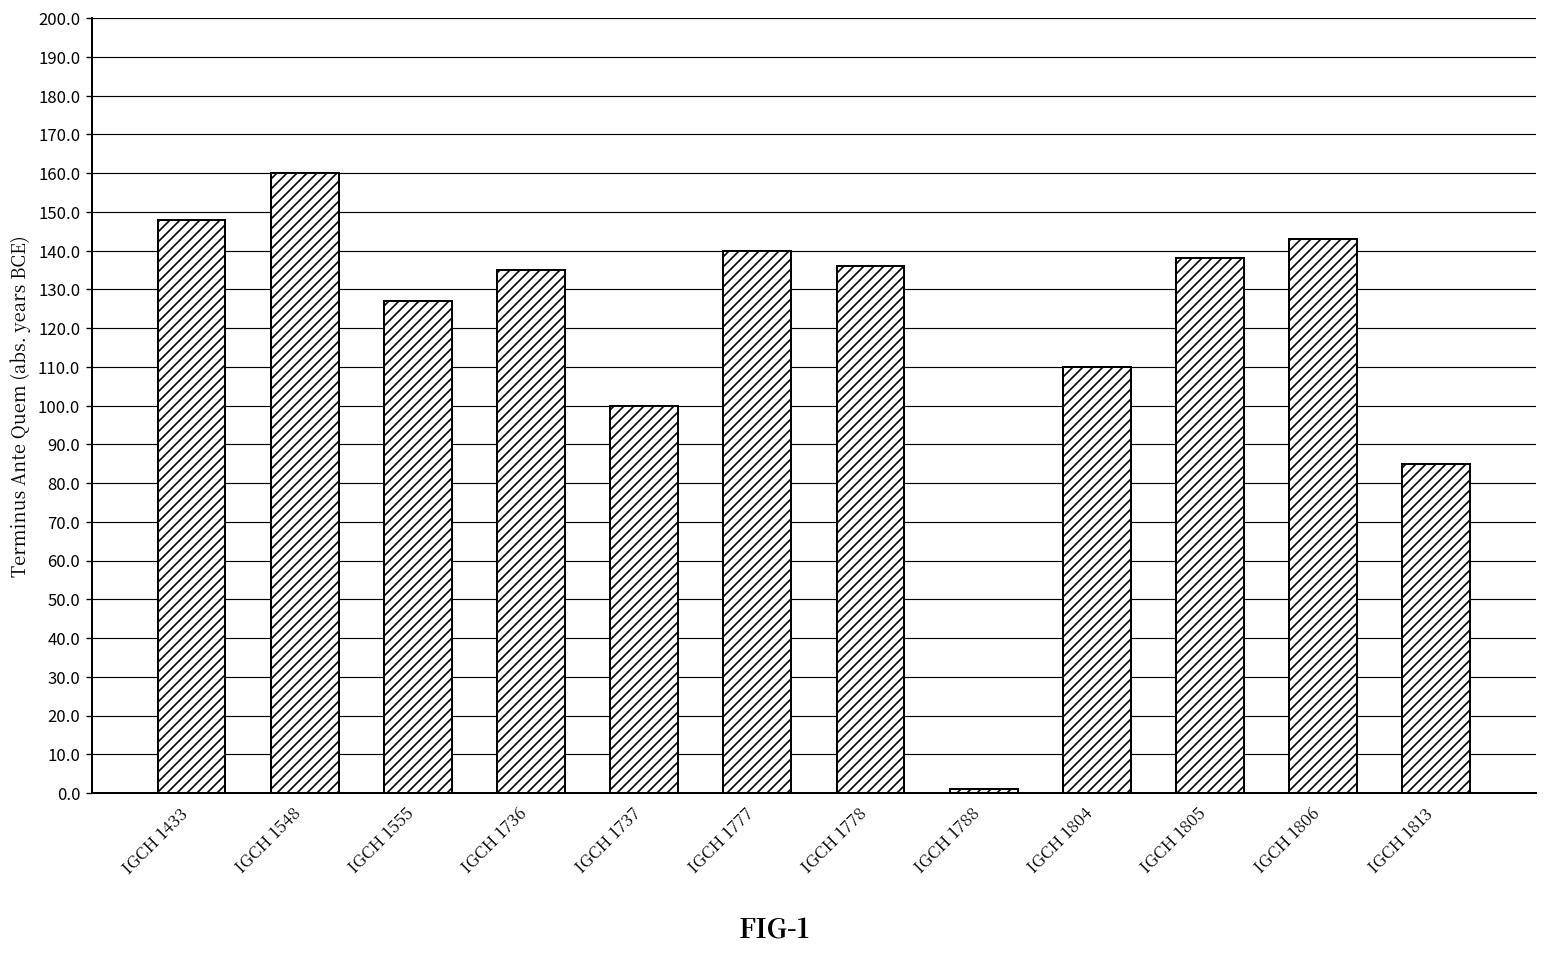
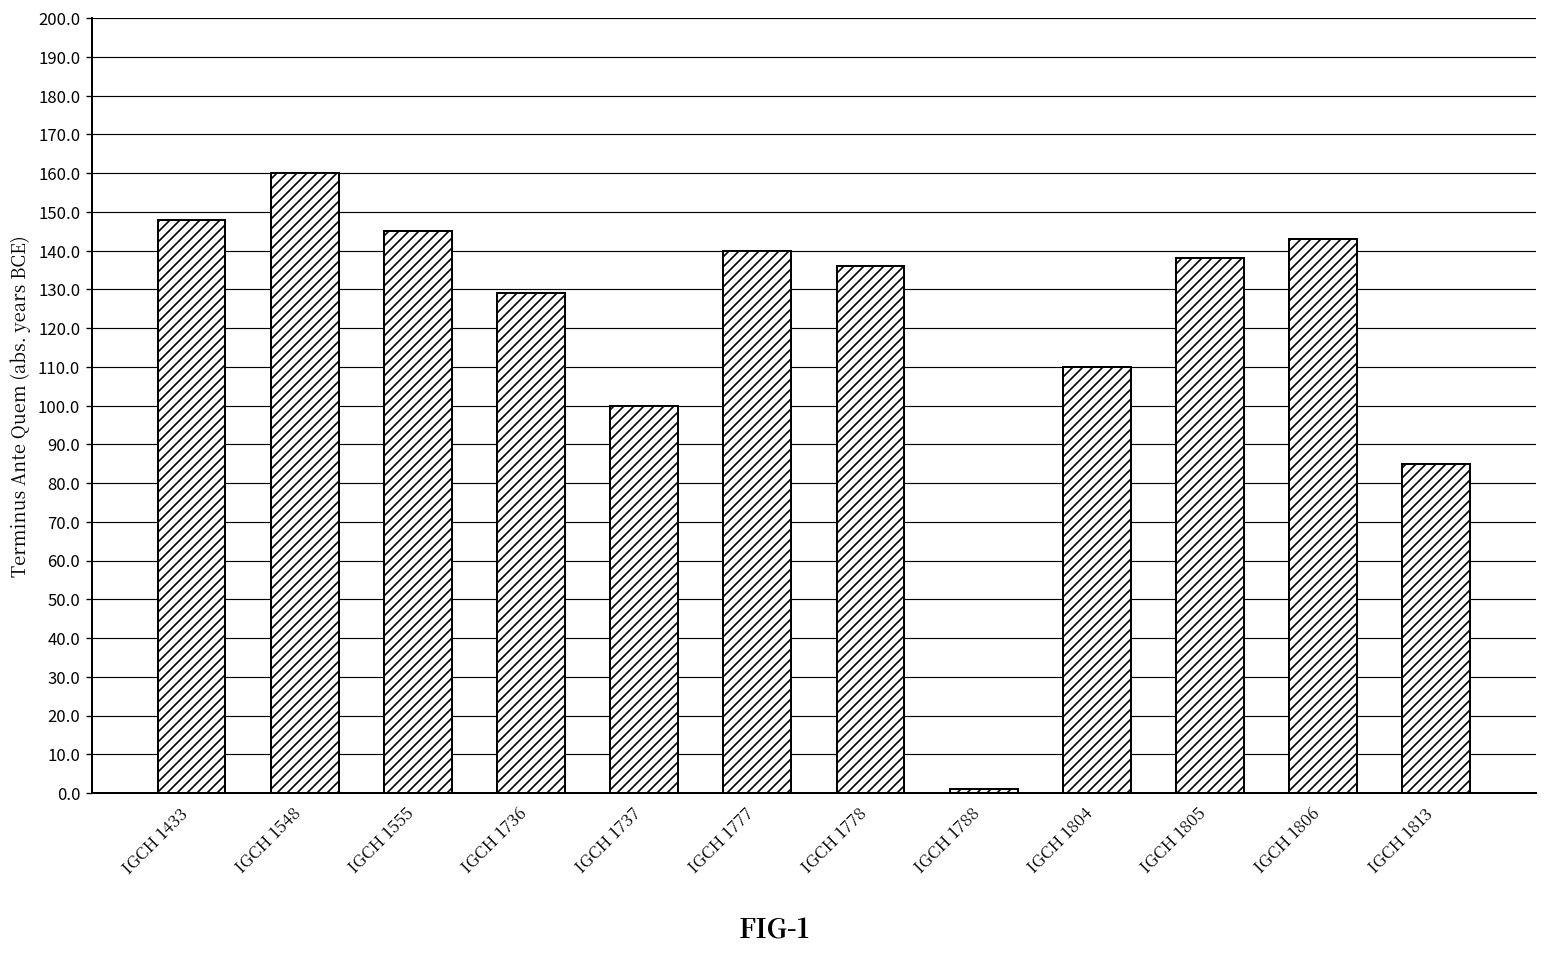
  {
    "IGCH 1433": 148,
    "IGCH 1548": 160,
-   "IGCH 1555": 127,
-   "IGCH 1736": 135,
+   "IGCH 1555": 145,
+   "IGCH 1736": 129,
    "IGCH 1737": 100,
    "IGCH 1777": 140,
    "IGCH 1778": 136,
    "IGCH 1788": 1,
    "IGCH 1804": 110,
    "IGCH 1805": 138,
    "IGCH 1806": 143,
    "IGCH 1813": 85
  }
